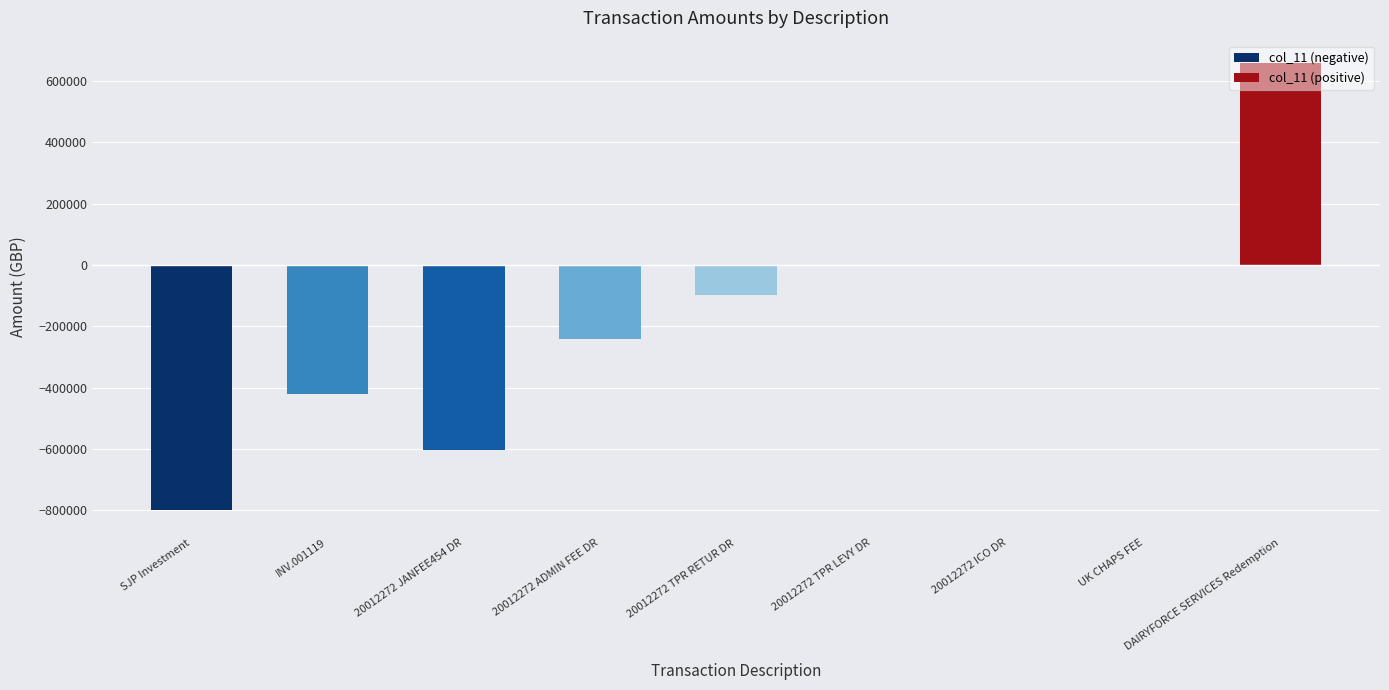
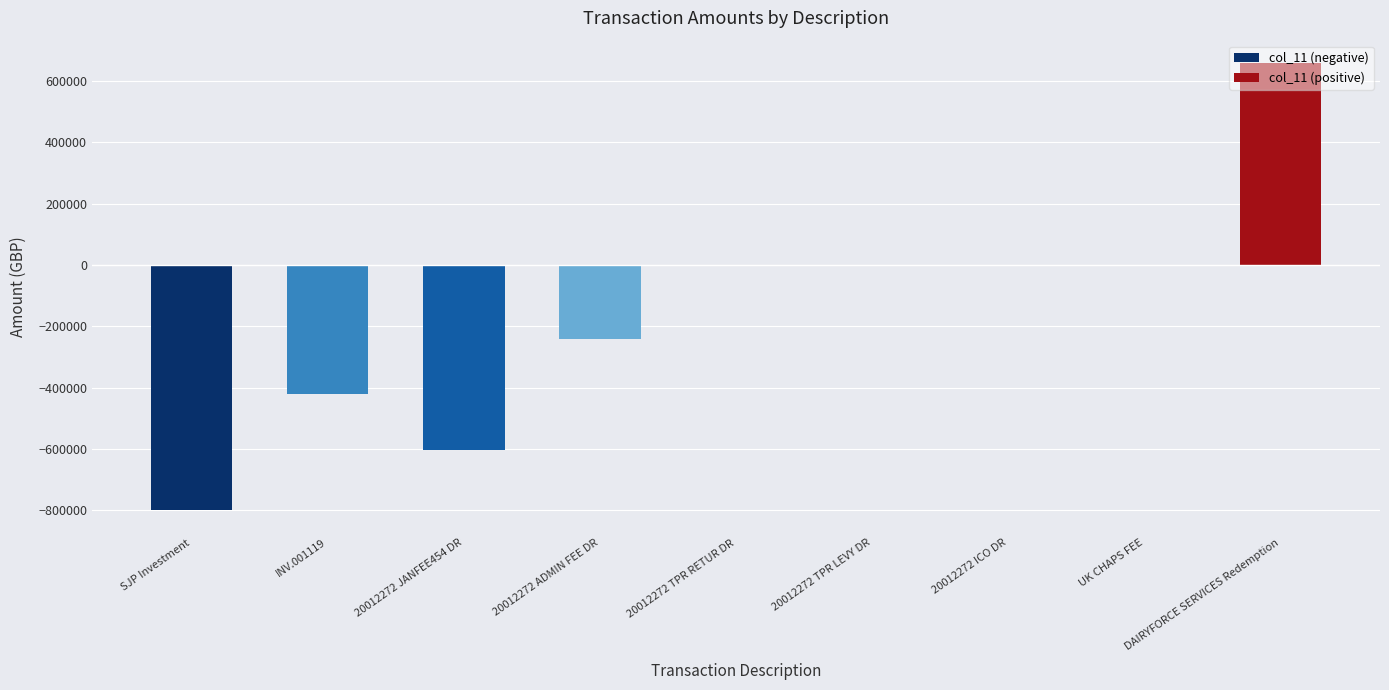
  {
    "SJP Investment": -800000,
    "INV.001119": -420000,
    "20012272 JANFEE454 DR": -600000,
    "20012272 ADMIN FEE DR": -240000,
-   "20012272 TPR RETUR DR": -100000
+   "20012272 TPR RETUR DR": 0
  }
